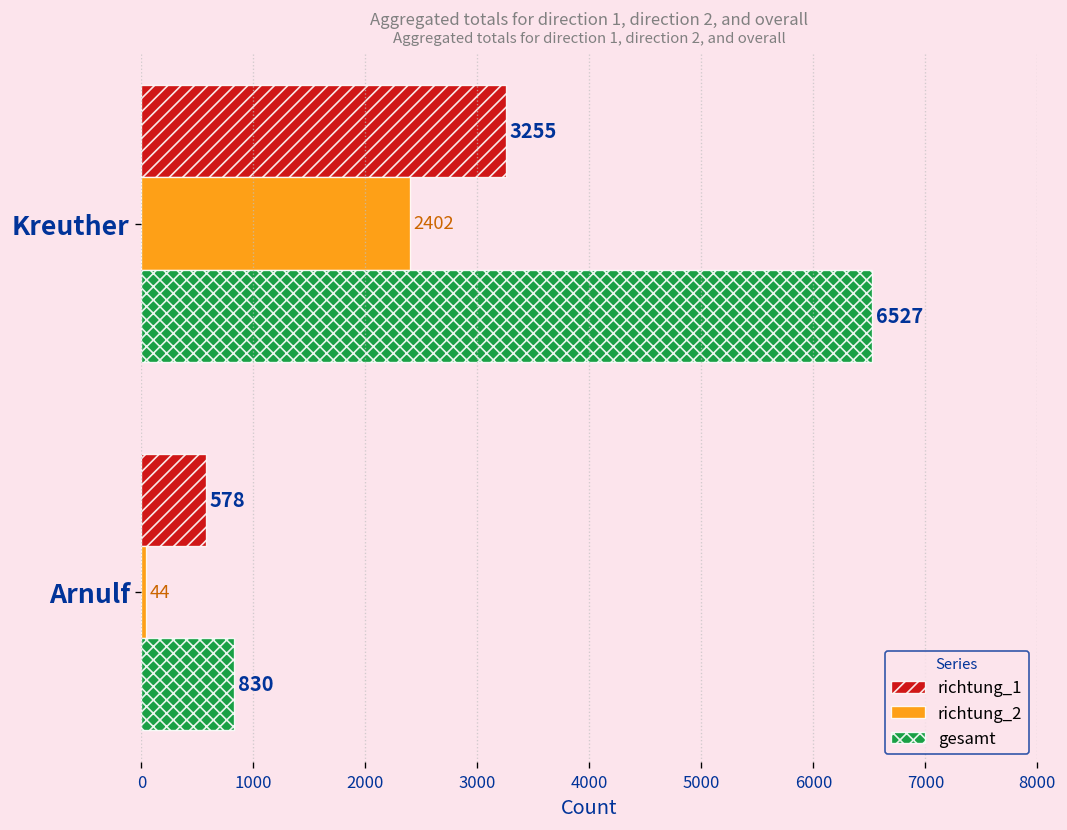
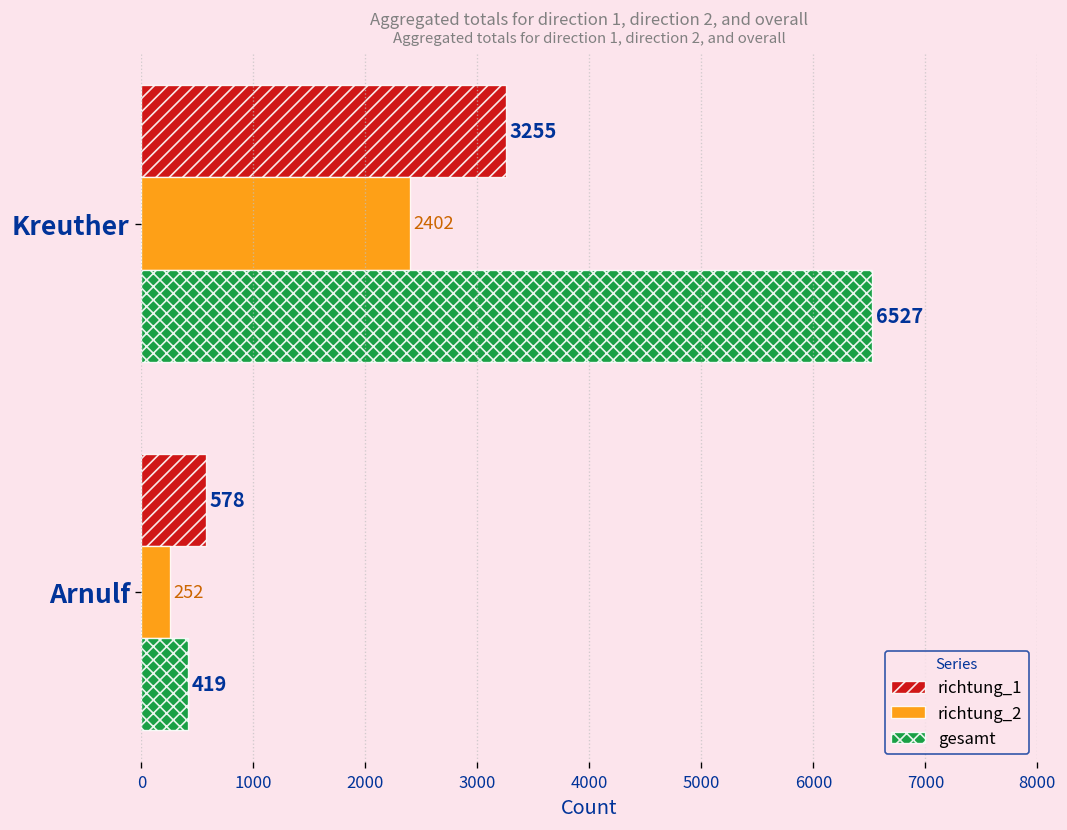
  {
    "richtung_1": {
      "Kreuther": 3255,
      "Arnulf": 578
    },
    "richtung_2": {
      "Kreuther": 2402,
-     "Arnulf": 44
+     "Arnulf": 252
    },
    "gesamt": {
      "Kreuther": 6527,
-     "Arnulf": 830
+     "Arnulf": 419
    }
  }
